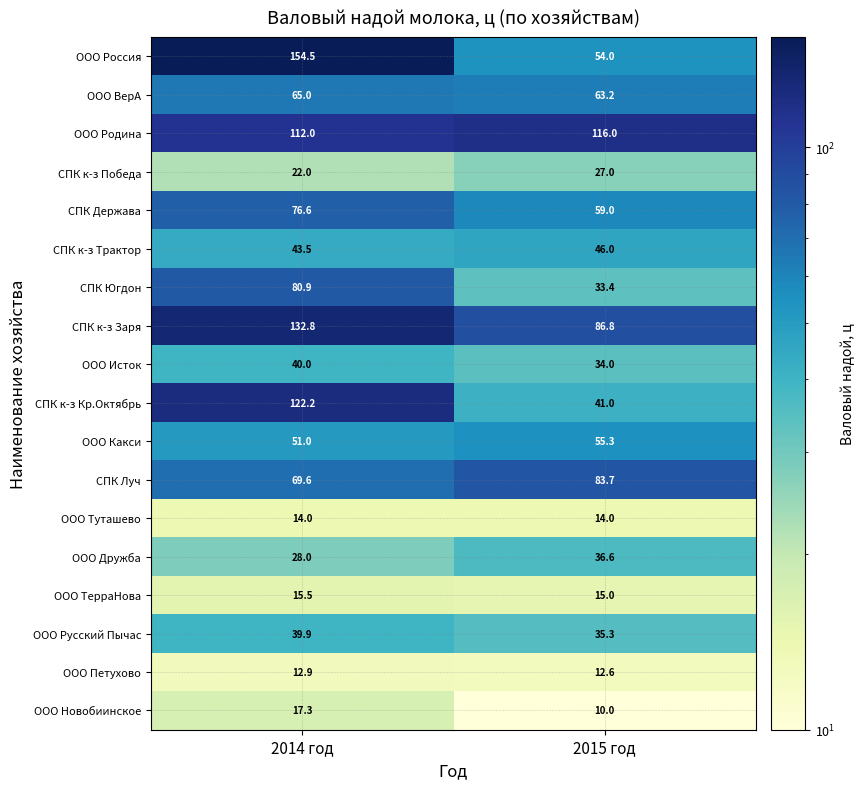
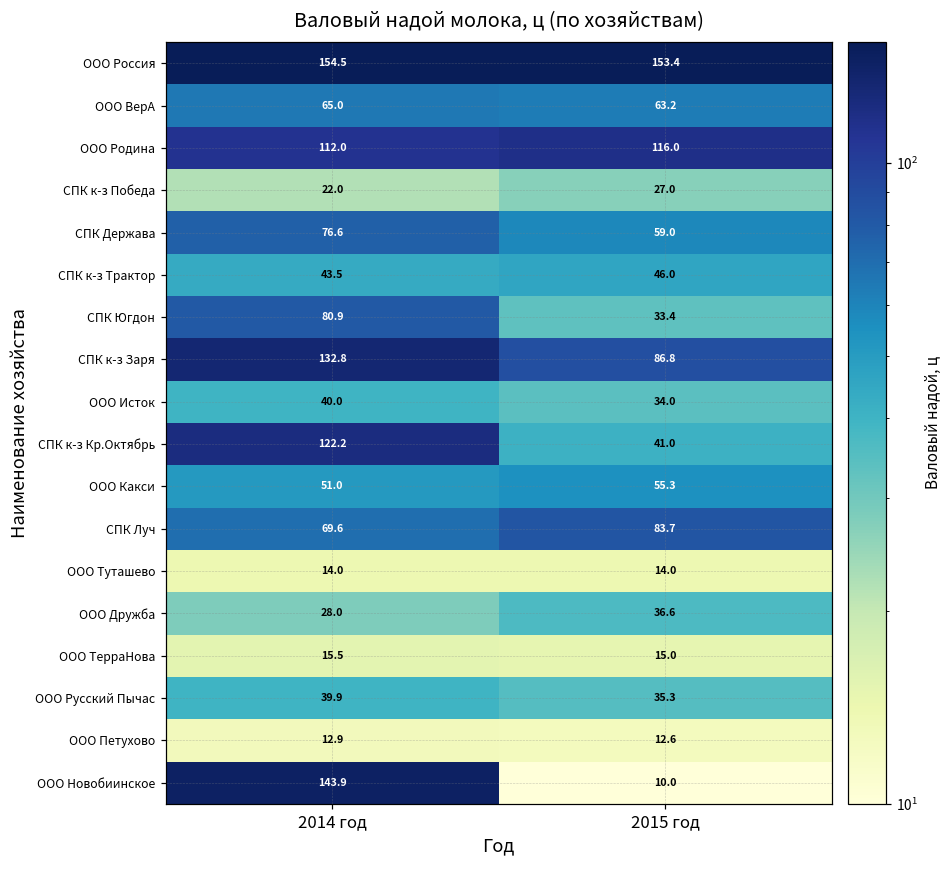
  {
    "ООО Россия": {
      "2014 год": 154.5,
-     "2015 год": 54.0
+     "2015 год": 153.4
    },
    "ООО ВерА": {
      "2014 год": 65.0,
      "2015 год": 63.2
    },
    "ООО Родина": {
      "2014 год": 112.0,
      "2015 год": 116.0
    },
    "СПК к-з Победа": {
      "2014 год": 22.0,
      "2015 год": 27.0
    },
    "СПК Держава": {
      "2014 год": 76.6,
      "2015 год": 59.0
    },
    "СПК к-з Трактор": {
      "2014 год": 43.5,
      "2015 год": 46.0
    },
    "СПК Югдон": {
      "2014 год": 80.9,
      "2015 год": 33.4
    },
    "СПК к-з Заря": {
      "2014 год": 132.8,
      "2015 год": 86.8
    },
    "ООО Исток": {
      "2014 год": 40.0,
      "2015 год": 34.0
    },
    "СПК к-з Кр.Октябрь": {
      "2014 год": 122.2,
      "2015 год": 41.0
    },
    "ООО Какси": {
      "2014 год": 51.0,
      "2015 год": 55.3
    },
    "СПК Луч": {
      "2014 год": 69.6,
      "2015 год": 83.7
    },
    "ООО Туташево": {
      "2014 год": 14.0,
      "2015 год": 14.0
    },
    "ООО Дружба": {
      "2014 год": 28.0,
      "2015 год": 36.6
    },
    "ООО ТерраНова": {
      "2014 год": 15.5,
      "2015 год": 15.0
    },
    "ООО Русский Пычас": {
      "2014 год": 39.9,
      "2015 год": 35.3
    },
    "ООО Петухово": {
      "2014 год": 12.9,
      "2015 год": 12.6
    },
    "ООО Новобиинское": {
-     "2014 год": 17.3,
+     "2014 год": 143.9,
      "2015 год": 10.0
    }
  }
